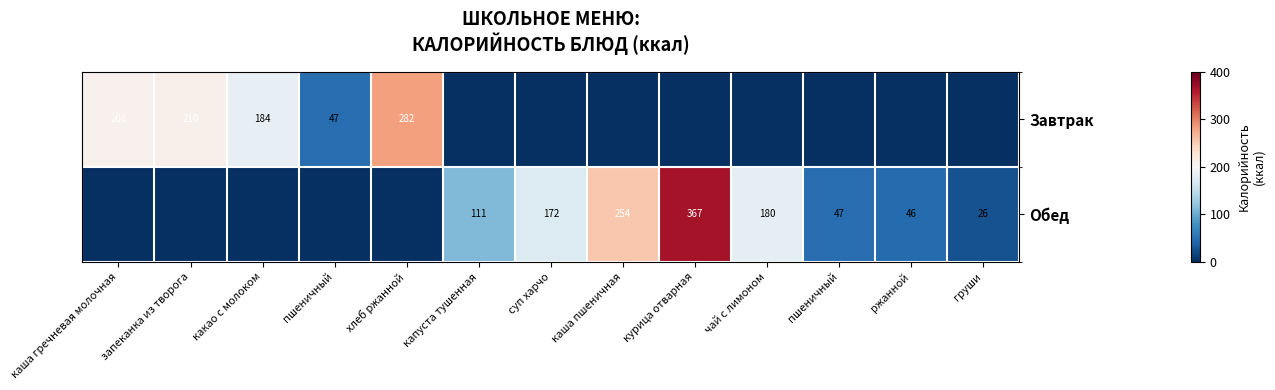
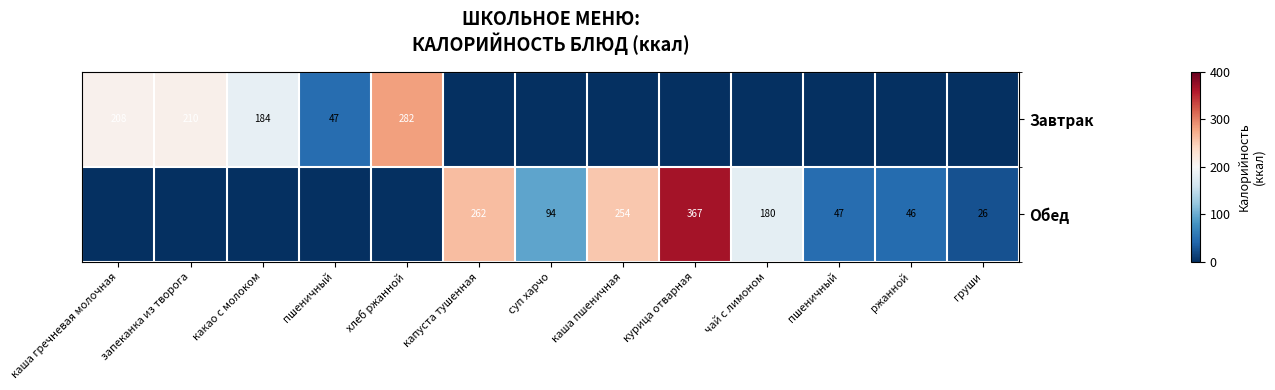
  {
    "Завтрак": {
      "какао с молоком": 184,
      "хлеб ржанной": 282
    },
    "Обед": {
-     "капуста тушенная": 111,
-     "суп харчо": 172,
+     "капуста тушенная": 262,
+     "суп харчо": 94,
      "каша пшеничная": 254,
      "курица отварная": 367,
      "чай с лимоном": 180,
      "ржанной": 46,
      "груши": 26
    }
  }
